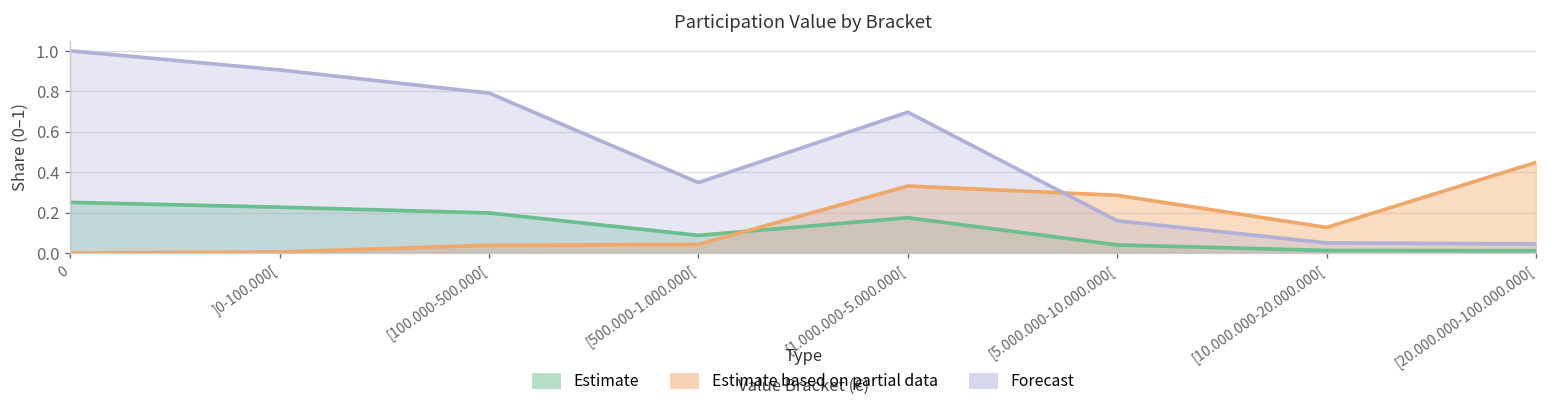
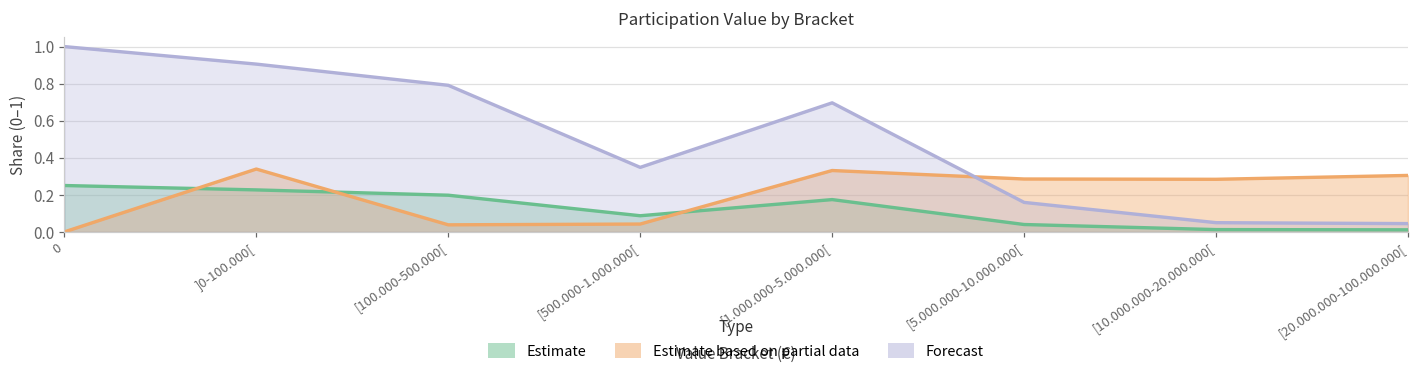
  {
    "Estimate based on partial data": {
      "0": 0.00,
-     "]0-100.000[": 0.00,
+     "]0-100.000[": 0.34,
      "[100.000-500.000[": 0.04,
      "[500.000-1.000.000[": 0.04,
      "[1.000.000-5.000.000[": 0.33,
      "[5.000.000-10.000.000[": 0.29,
-     "[10.000.000-20.000.000[": 0.13,
-     "[20.000.000-100.000.000[": 0.45
+     "[10.000.000-20.000.000[": 0.28,
+     "[20.000.000-100.000.000[": 0.30
    }
  }
